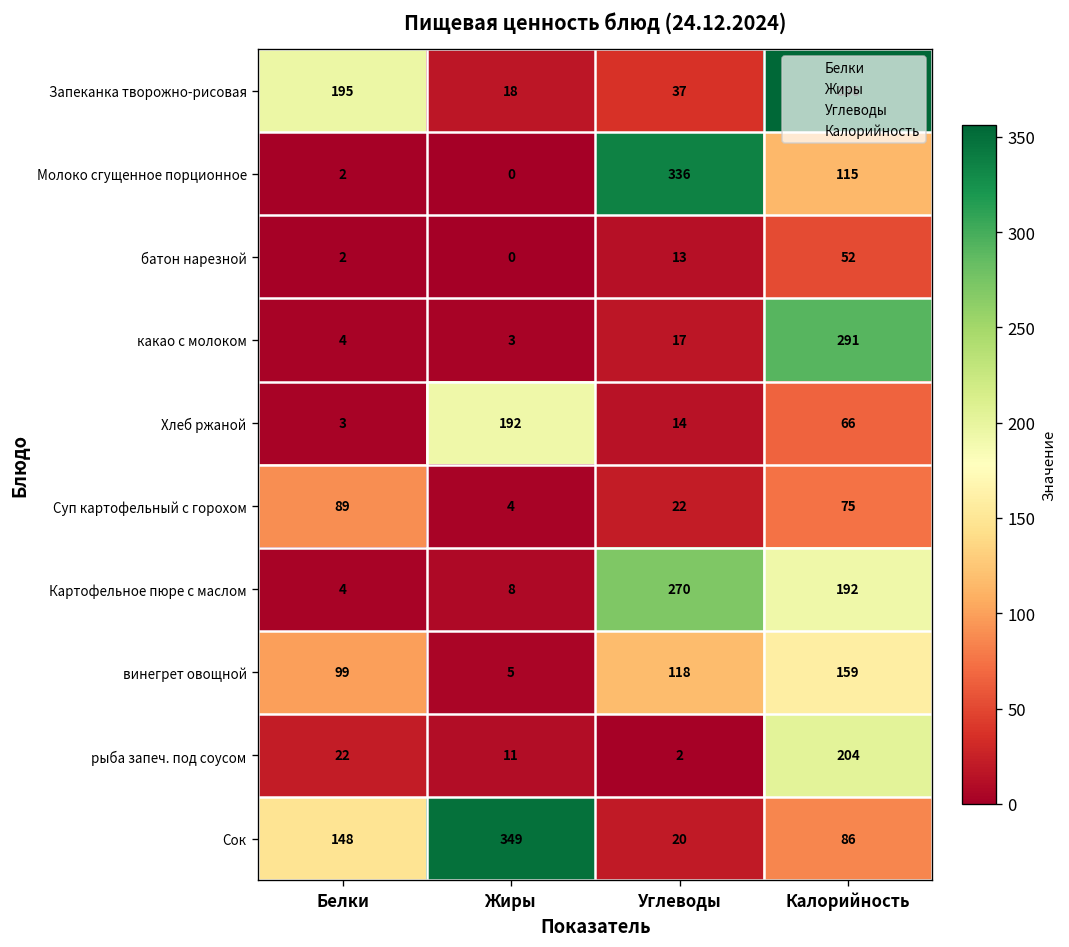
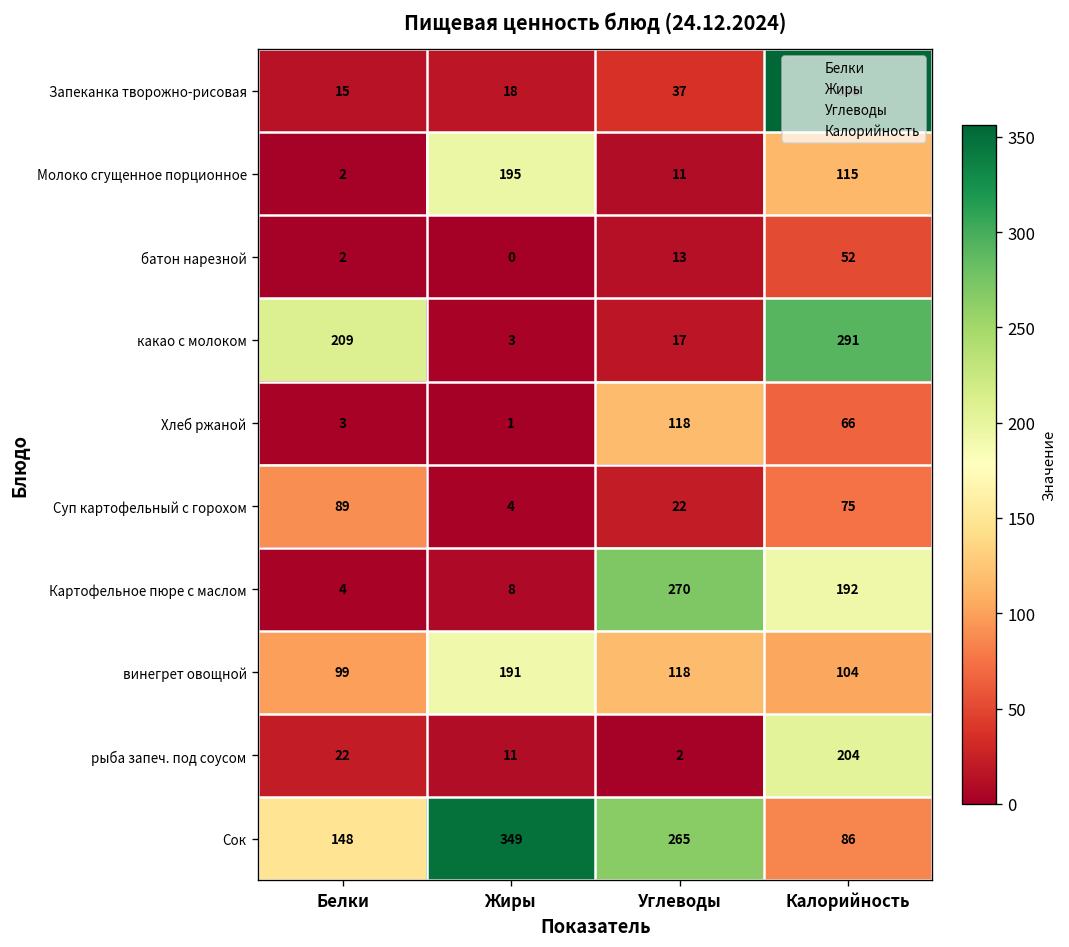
  {
    "Запеканка творожно-рисовая": {
-     "Белки": 195,
+     "Белки": 15,
      "Жиры": 18,
      "Углеводы": 37
    },
    "Молоко сгущенное порционное": {
      "Белки": 2,
-     "Жиры": 0,
-     "Углеводы": 336,
+     "Жиры": 195,
+     "Углеводы": 11,
      "Калорийность": 115
    },
    "батон нарезной": {
      "Белки": 2,
      "Жиры": 0,
      "Углеводы": 13,
      "Калорийность": 52
    },
    "какао с молоком": {
-     "Белки": 4,
+     "Белки": 209,
      "Жиры": 3,
      "Углеводы": 17,
      "Калорийность": 291
    },
    "Хлеб ржаной": {
      "Белки": 3,
-     "Жиры": 192,
-     "Углеводы": 14,
+     "Жиры": 1,
+     "Углеводы": 118,
      "Калорийность": 66
    },
    "Суп картофельный с горохом": {
      "Белки": 89,
      "Жиры": 4,
      "Углеводы": 22,
      "Калорийность": 75
    },
    "Картофельное пюре с маслом": {
      "Белки": 4,
      "Жиры": 8,
      "Углеводы": 270,
      "Калорийность": 192
    },
    "винегрет овощной": {
      "Белки": 99,
-     "Жиры": 5,
+     "Жиры": 191,
      "Углеводы": 118,
-     "Калорийность": 159
+     "Калорийность": 104
    },
    "рыба запеч. под соусом": {
      "Белки": 22,
      "Жиры": 11,
      "Углеводы": 2,
      "Калорийность": 204
    },
    "Сок": {
      "Белки": 148,
      "Жиры": 349,
-     "Углеводы": 20,
+     "Углеводы": 265,
      "Калорийность": 86
    }
  }
